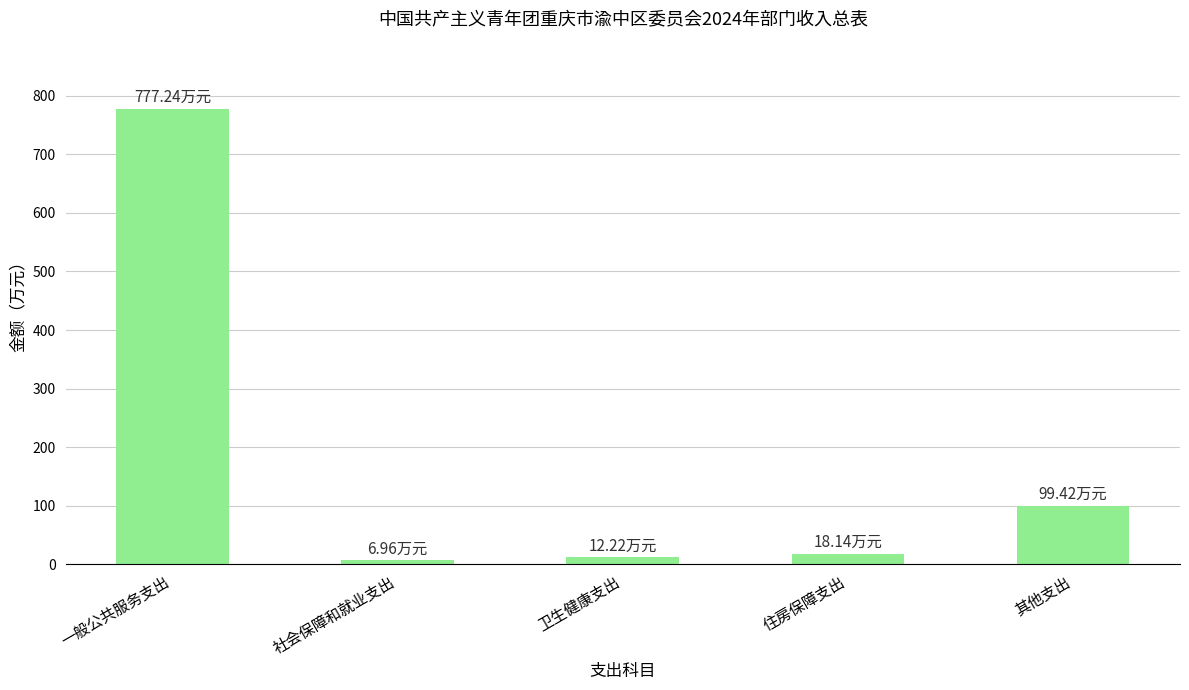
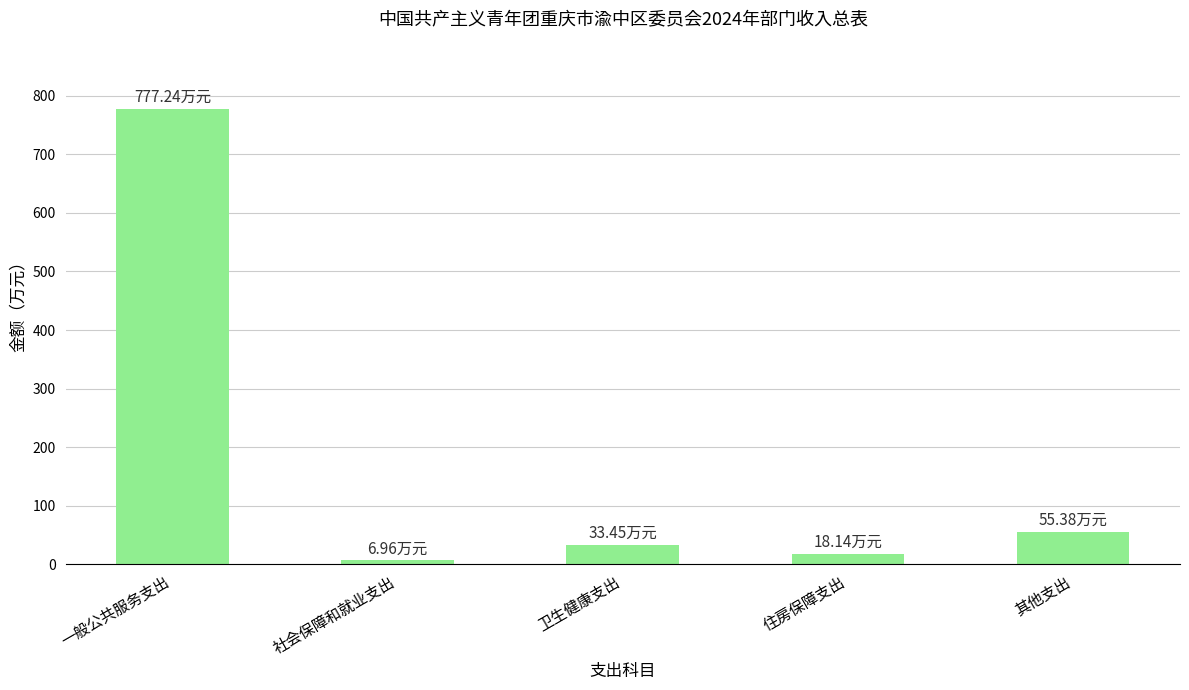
  {
    "一般公共服务支出": 777.24,
    "社会保障和就业支出": 6.96,
-   "卫生健康支出": 12.22,
+   "卫生健康支出": 33.45,
    "住房保障支出": 18.14,
-   "其他支出": 99.42
+   "其他支出": 55.38
  }
